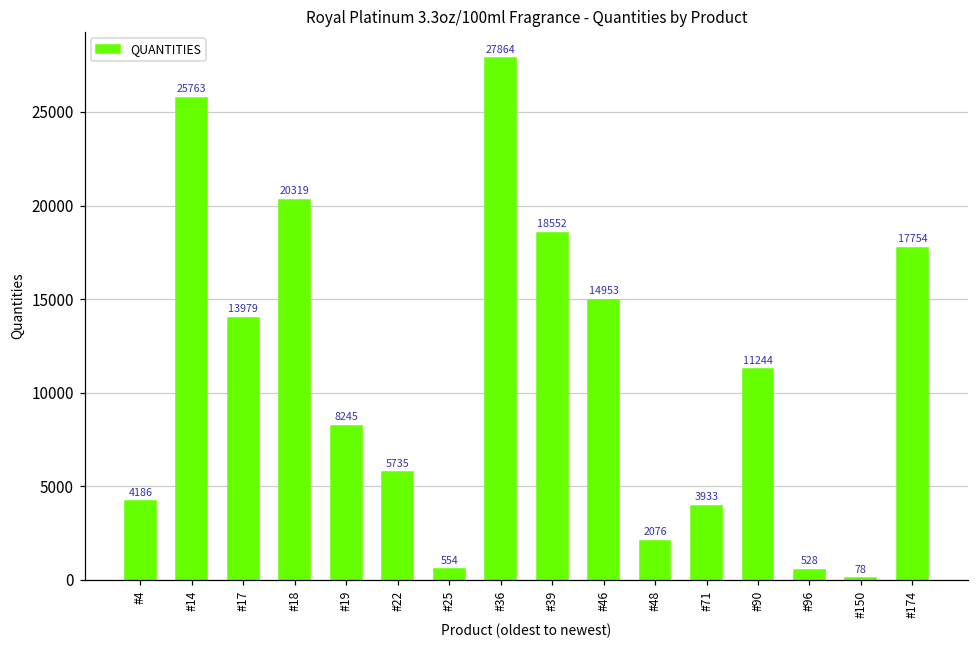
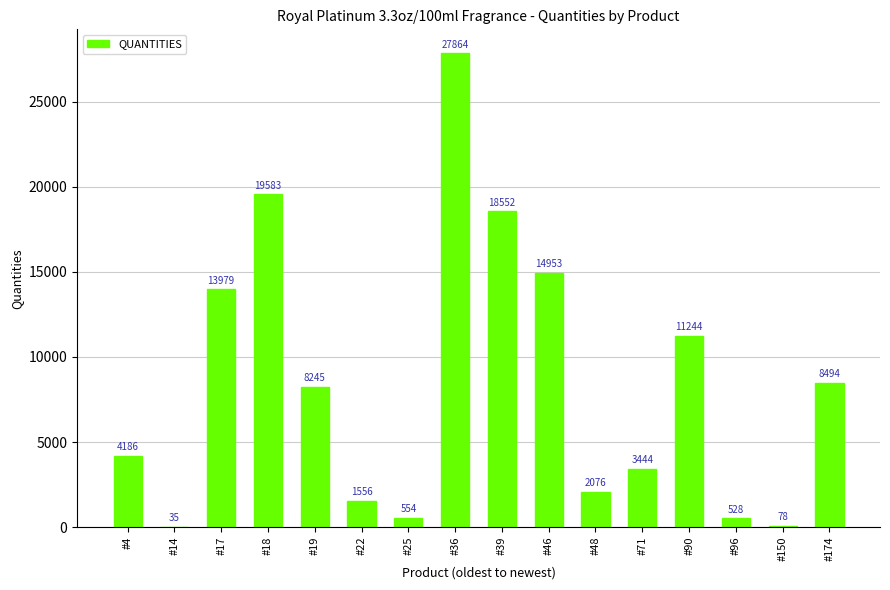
  {
    "#4": 4186,
-   "#14": 25763,
+   "#14": 35,
    "#17": 13979,
-   "#18": 20319,
+   "#18": 19583,
    "#19": 8245,
-   "#22": 5735,
+   "#22": 1556,
    "#25": 554,
    "#36": 27864,
    "#39": 18552,
    "#46": 14953,
    "#48": 2076,
-   "#71": 3933,
+   "#71": 3444,
    "#90": 11244,
    "#96": 528,
    "#150": 78,
-   "#174": 17754
+   "#174": 8494
  }
